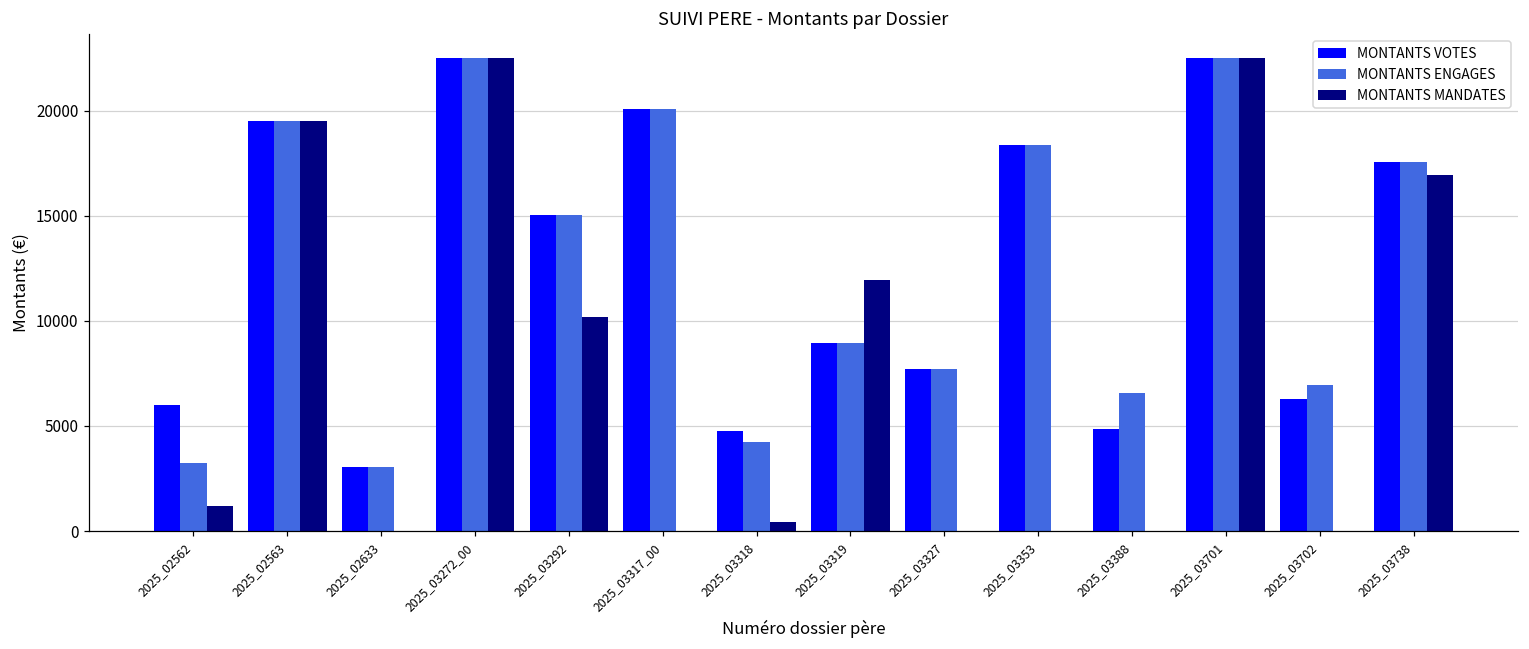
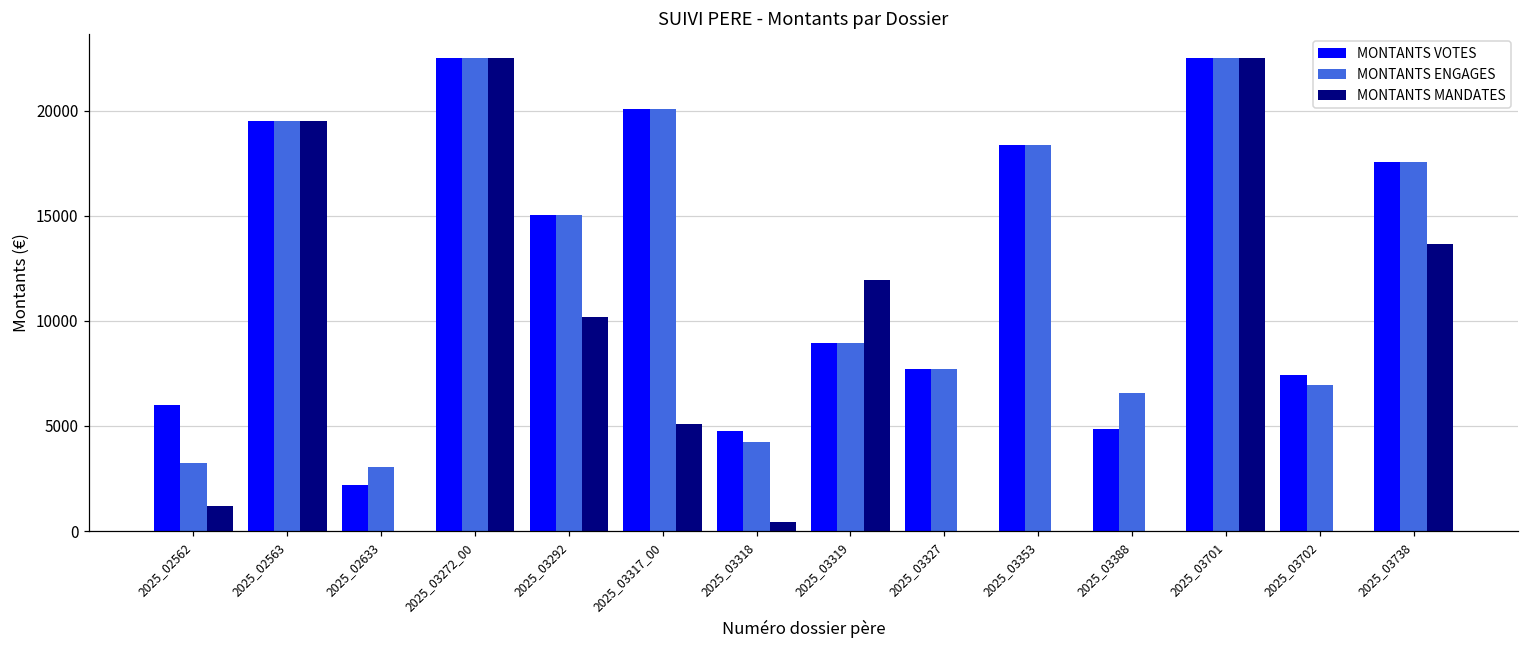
  {
    "MONTANTS VOTES": {
      "2025_02562": 6000,
      "2025_02563": 19500,
-     "2025_02633": 3000,
+     "2025_02633": 2200,
      "2025_03272_00": 22500,
      "2025_03292": 15100,
      "2025_03317_00": 20100,
      "2025_03318": 4700,
      "2025_03319": 8900,
      "2025_03327": 7700,
      "2025_03353": 18400,
      "2025_03388": 4800,
      "2025_03701": 22500,
-     "2025_03702": 6300,
+     "2025_03702": 7400,
      "2025_03738": 17600
    },
    "MONTANTS ENGAGES": {
      "2025_02562": 3200,
      "2025_02563": 19500,
      "2025_02633": 3000,
      "2025_03272_00": 22500,
      "2025_03292": 15100,
      "2025_03317_00": 20100,
      "2025_03318": 4200,
      "2025_03319": 8900,
      "2025_03327": 7700,
      "2025_03353": 18400,
      "2025_03388": 6600,
      "2025_03701": 22500,
      "2025_03702": 6900,
      "2025_03738": 17600
    },
    "MONTANTS MANDATES": {
      "2025_02562": 1200,
      "2025_02563": 19500,
      "2025_02633": 0,
      "2025_03272_00": 22500,
      "2025_03292": 10200,
-     "2025_03317_00": 0,
+     "2025_03317_00": 5100,
      "2025_03318": 500,
      "2025_03319": 12000,
      "2025_03327": 0,
      "2025_03353": 0,
      "2025_03388": 0,
      "2025_03701": 22500,
      "2025_03702": 0,
-     "2025_03738": 16900
+     "2025_03738": 13600
    }
  }
